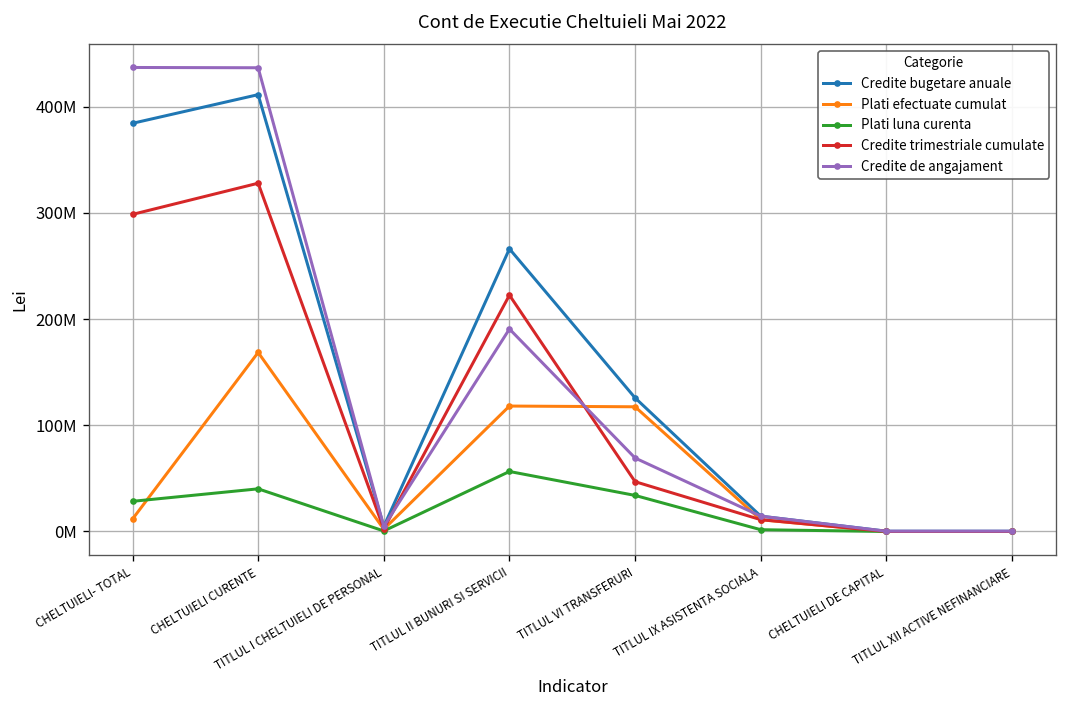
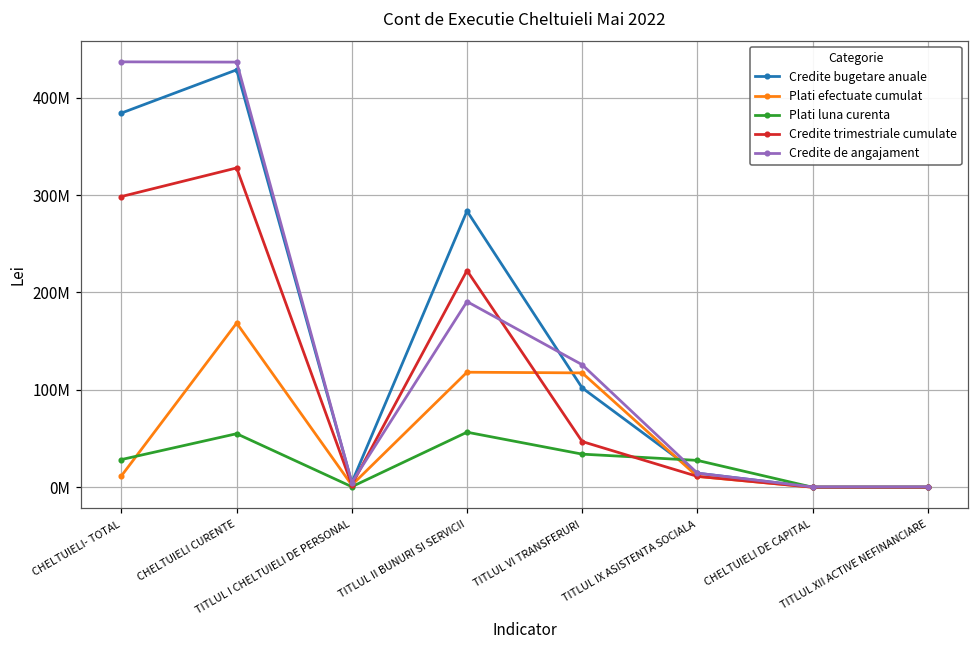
  {
    "Credite bugetare anuale": {
      "CHELTUIELI- TOTAL": 380000000,
-     "CHELTUIELI CURENTE": 410000000,
-     "TITLUL II BUNURI SI SERVICII": 270000000,
-     "TITLUL VI TRANSFERURI": 130000000
+     "CHELTUIELI CURENTE": 430000000,
+     "TITLUL II BUNURI SI SERVICII": 280000000,
+     "TITLUL VI TRANSFERURI": 100000000
    },
    "Plati efectuate cumulat": {
      "CHELTUIELI- TOTAL": 10000000,
      "CHELTUIELI CURENTE": 170000000,
      "TITLUL II BUNURI SI SERVICII": 120000000,
      "TITLUL VI TRANSFERURI": 120000000
    },
    "Plati luna curenta": {
      "CHELTUIELI- TOTAL": 30000000,
-     "CHELTUIELI CURENTE": 40000000,
+     "CHELTUIELI CURENTE": 50000000,
      "TITLUL II BUNURI SI SERVICII": 60000000,
      "TITLUL VI TRANSFERURI": 30000000,
-     "TITLUL IX ASISTENTA SOCIALA": 0
+     "TITLUL IX ASISTENTA SOCIALA": 30000000
    },
    "Credite trimestriale cumulate": {
      "CHELTUIELI- TOTAL": 300000000,
      "CHELTUIELI CURENTE": 330000000,
      "TITLUL II BUNURI SI SERVICII": 220000000,
      "TITLUL VI TRANSFERURI": 50000000
    },
    "Credite de angajament": {
      "CHELTUIELI- TOTAL": 440000000,
      "CHELTUIELI CURENTE": 440000000,
      "TITLUL II BUNURI SI SERVICII": 190000000,
-     "TITLUL VI TRANSFERURI": 70000000
+     "TITLUL VI TRANSFERURI": 130000000
    }
  }
